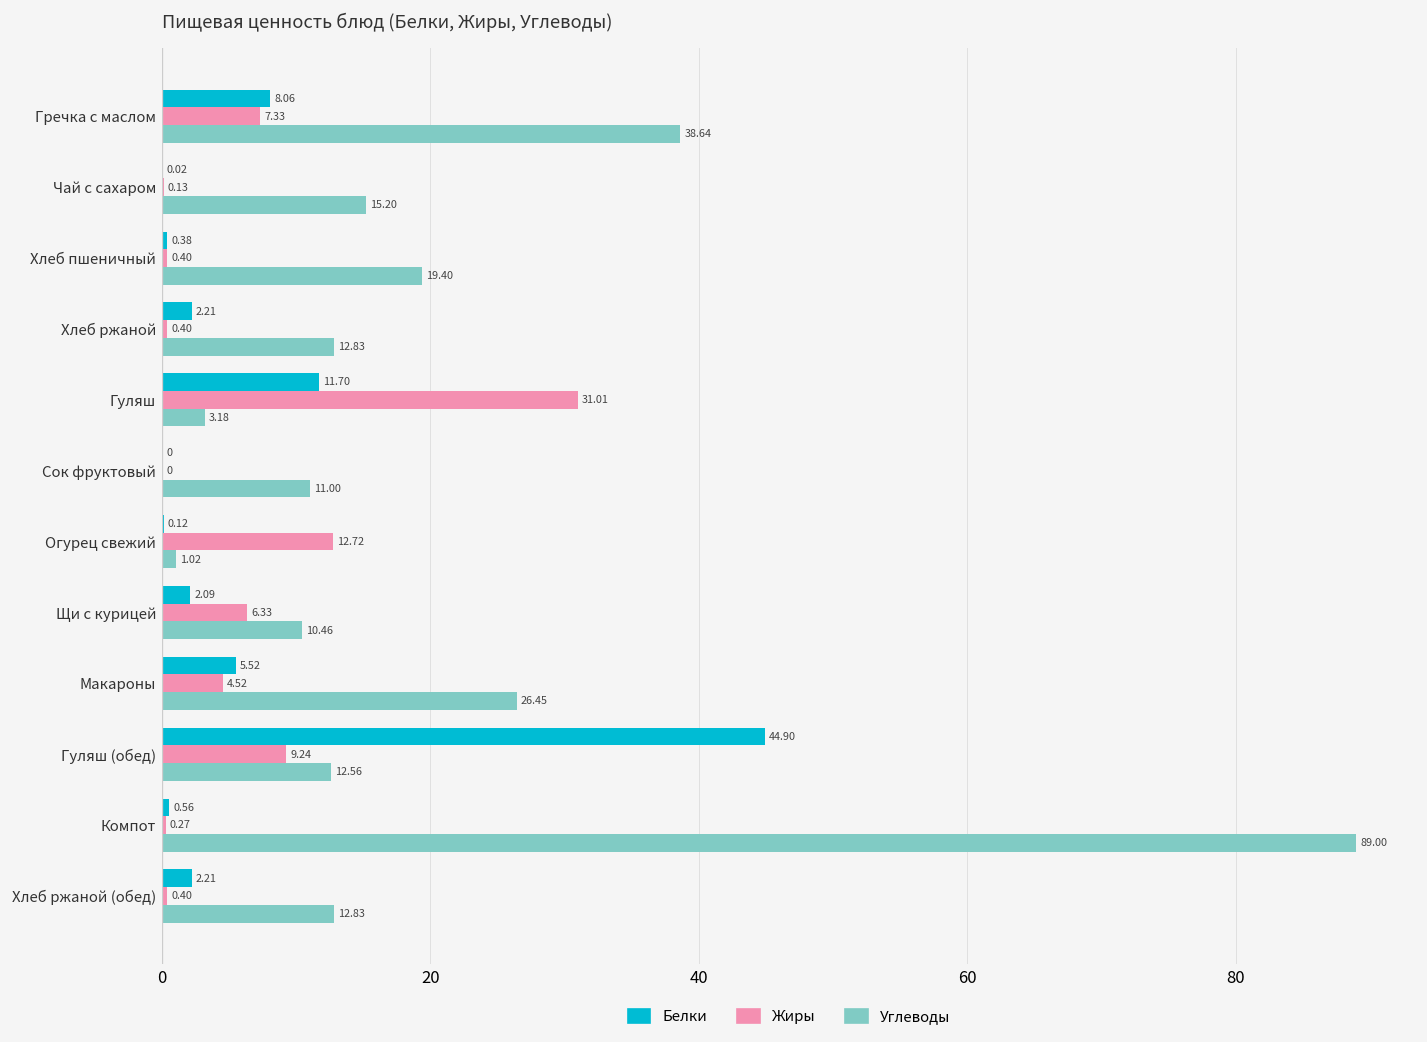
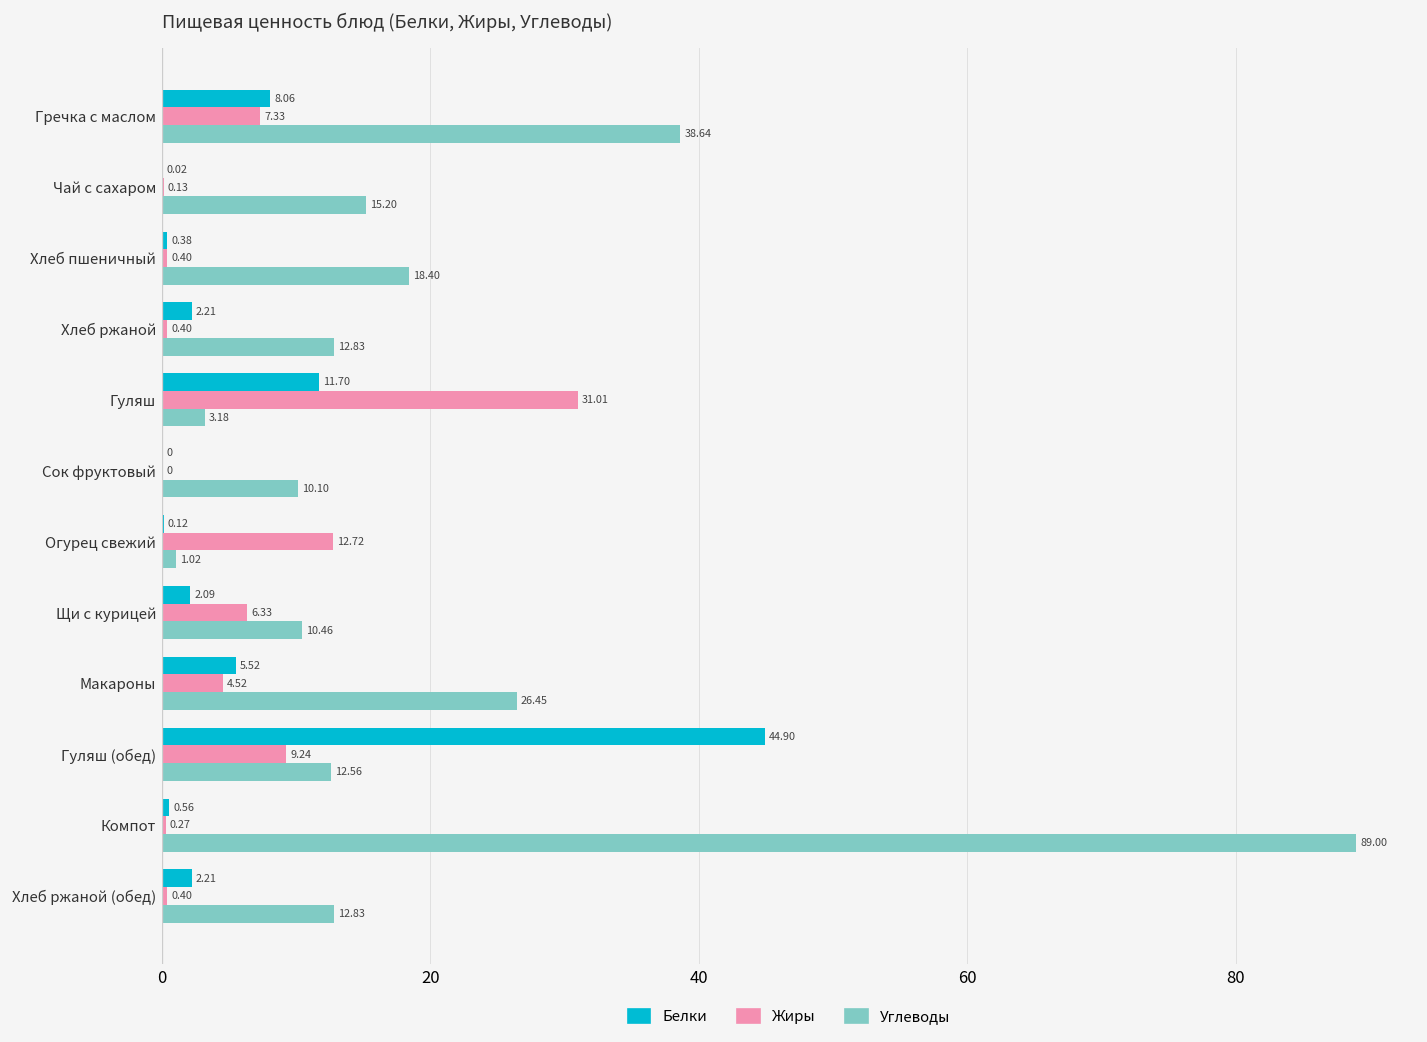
  {
    "Белки": {
      "Гречка с маслом": 8.06,
      "Чай с сахаром": 0.02,
      "Хлеб пшеничный": 0.38,
      "Хлеб ржаной": 2.21,
      "Гуляш": 11.70,
      "Сок фруктовый": 0,
      "Огурец свежий": 0.12,
      "Щи с курицей": 2.09,
      "Макароны": 5.52,
      "Гуляш (обед)": 44.90,
      "Компот": 0.56,
      "Хлеб ржаной (обед)": 2.21
    },
    "Жиры": {
      "Гречка с маслом": 7.33,
      "Чай с сахаром": 0.13,
      "Хлеб пшеничный": 0.40,
      "Хлеб ржаной": 0.40,
      "Гуляш": 31.01,
      "Сок фруктовый": 0,
      "Огурец свежий": 12.72,
      "Щи с курицей": 6.33,
      "Макароны": 4.52,
      "Гуляш (обед)": 9.24,
      "Компот": 0.27,
      "Хлеб ржаной (обед)": 0.40
    },
    "Углеводы": {
      "Гречка с маслом": 38.64,
      "Чай с сахаром": 15.20,
-     "Хлеб пшеничный": 19.40,
+     "Хлеб пшеничный": 18.40,
      "Хлеб ржаной": 12.83,
      "Гуляш": 3.18,
-     "Сок фруктовый": 11.00,
+     "Сок фруктовый": 10.10,
      "Огурец свежий": 1.02,
      "Щи с курицей": 10.46,
      "Макароны": 26.45,
      "Гуляш (обед)": 12.56,
      "Компот": 89.00,
      "Хлеб ржаной (обед)": 12.83
    }
  }
